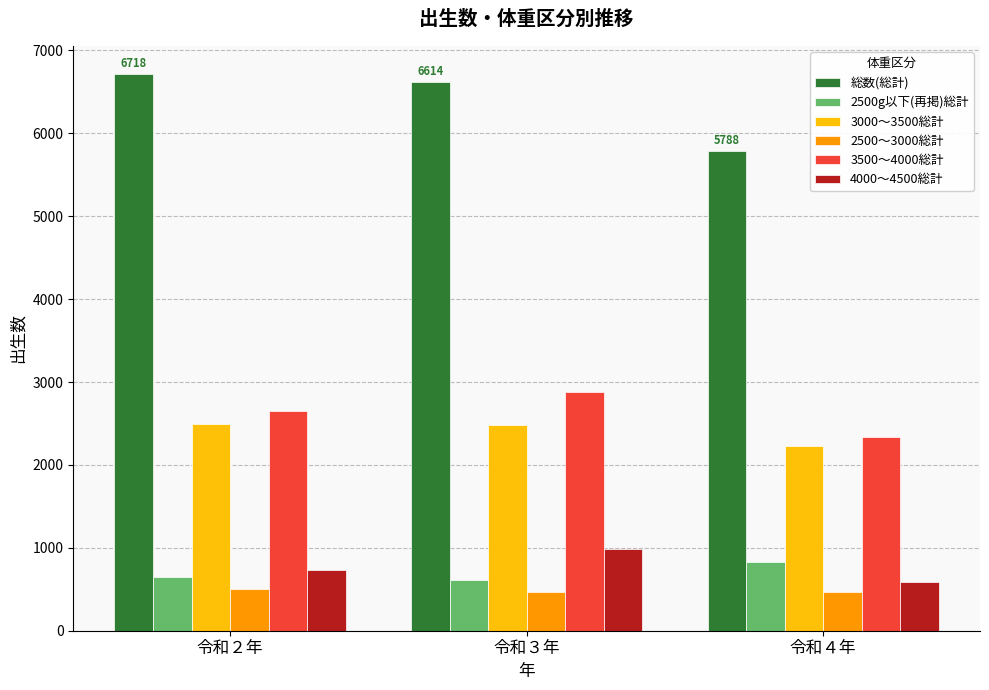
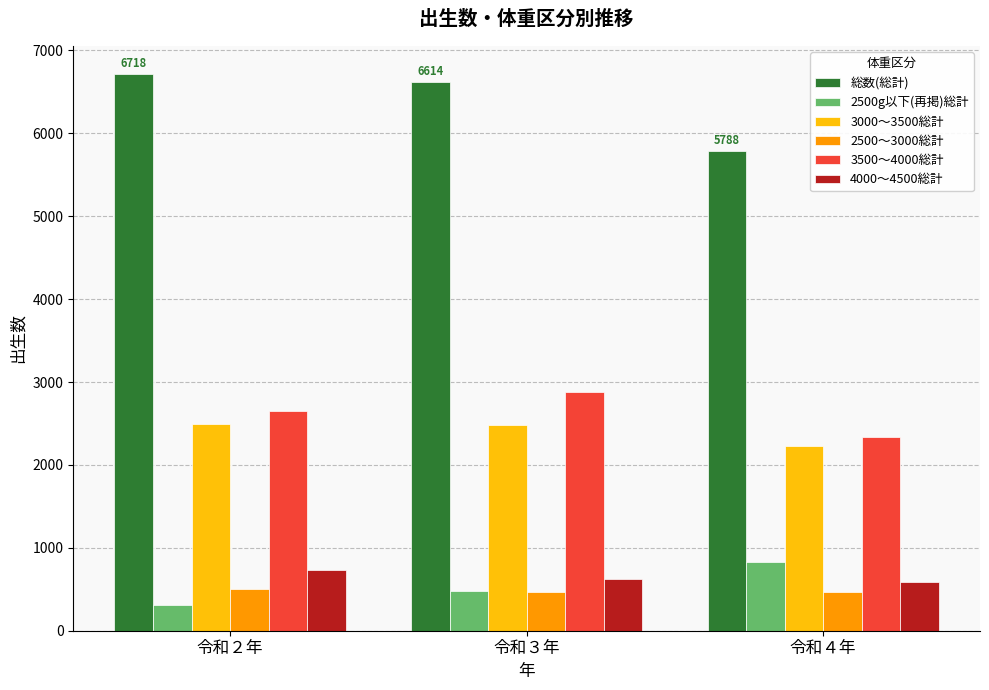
  {
    "総数(総計)": {
      "令和２年": 6718,
      "令和３年": 6614,
      "令和４年": 5788
    },
    "2500g以下(再掲)総計": {
-     "令和２年": 600,
-     "令和３年": 600,
+     "令和２年": 300,
+     "令和３年": 500,
      "令和４年": 800
    },
    "3500～4000総計": {
      "令和２年": 2700,
      "令和３年": 2900,
      "令和４年": 2300
    },
    "4000～4500総計": {
      "令和２年": 700,
-     "令和３年": 1000,
+     "令和３年": 600,
      "令和４年": 600
    }
  }
